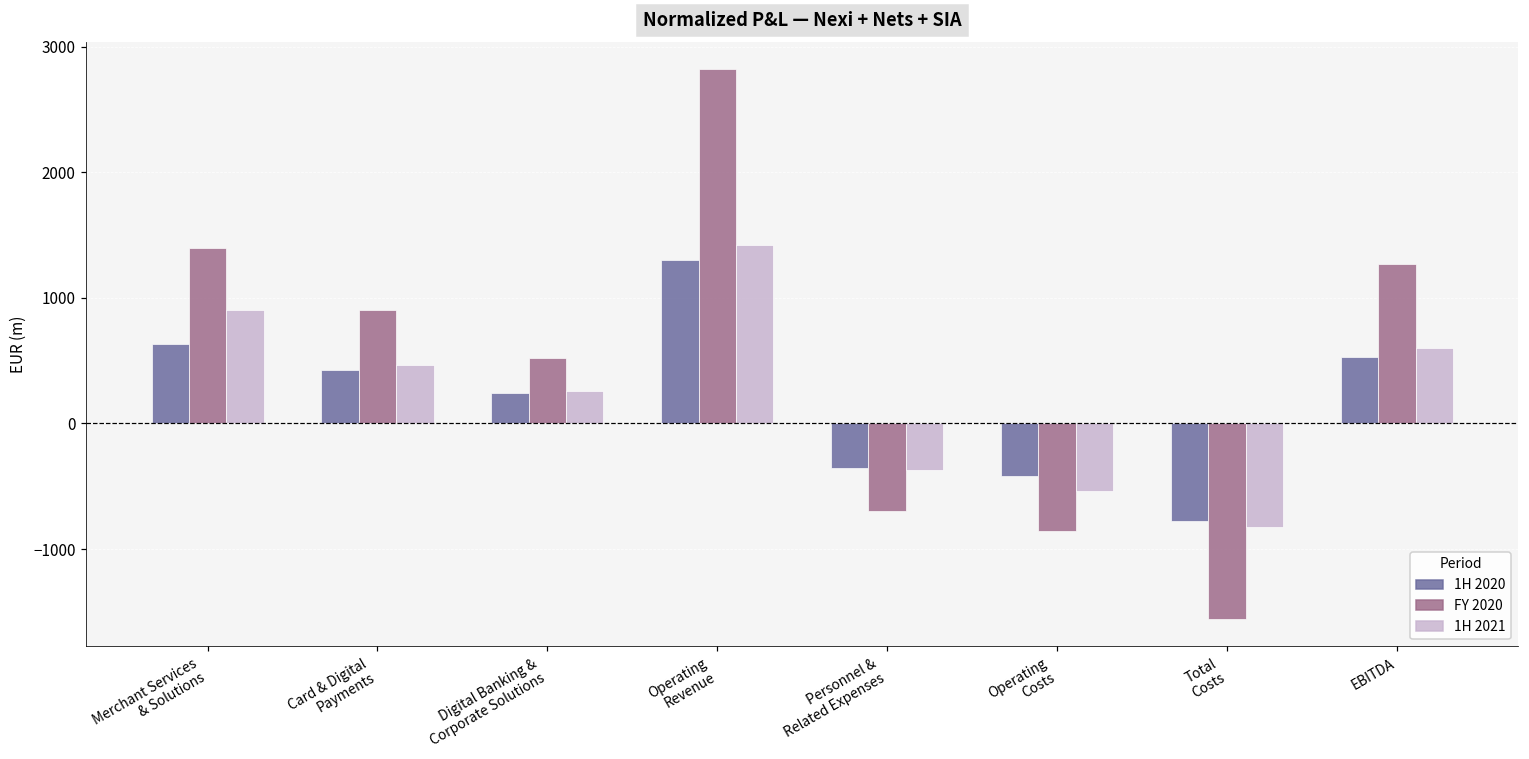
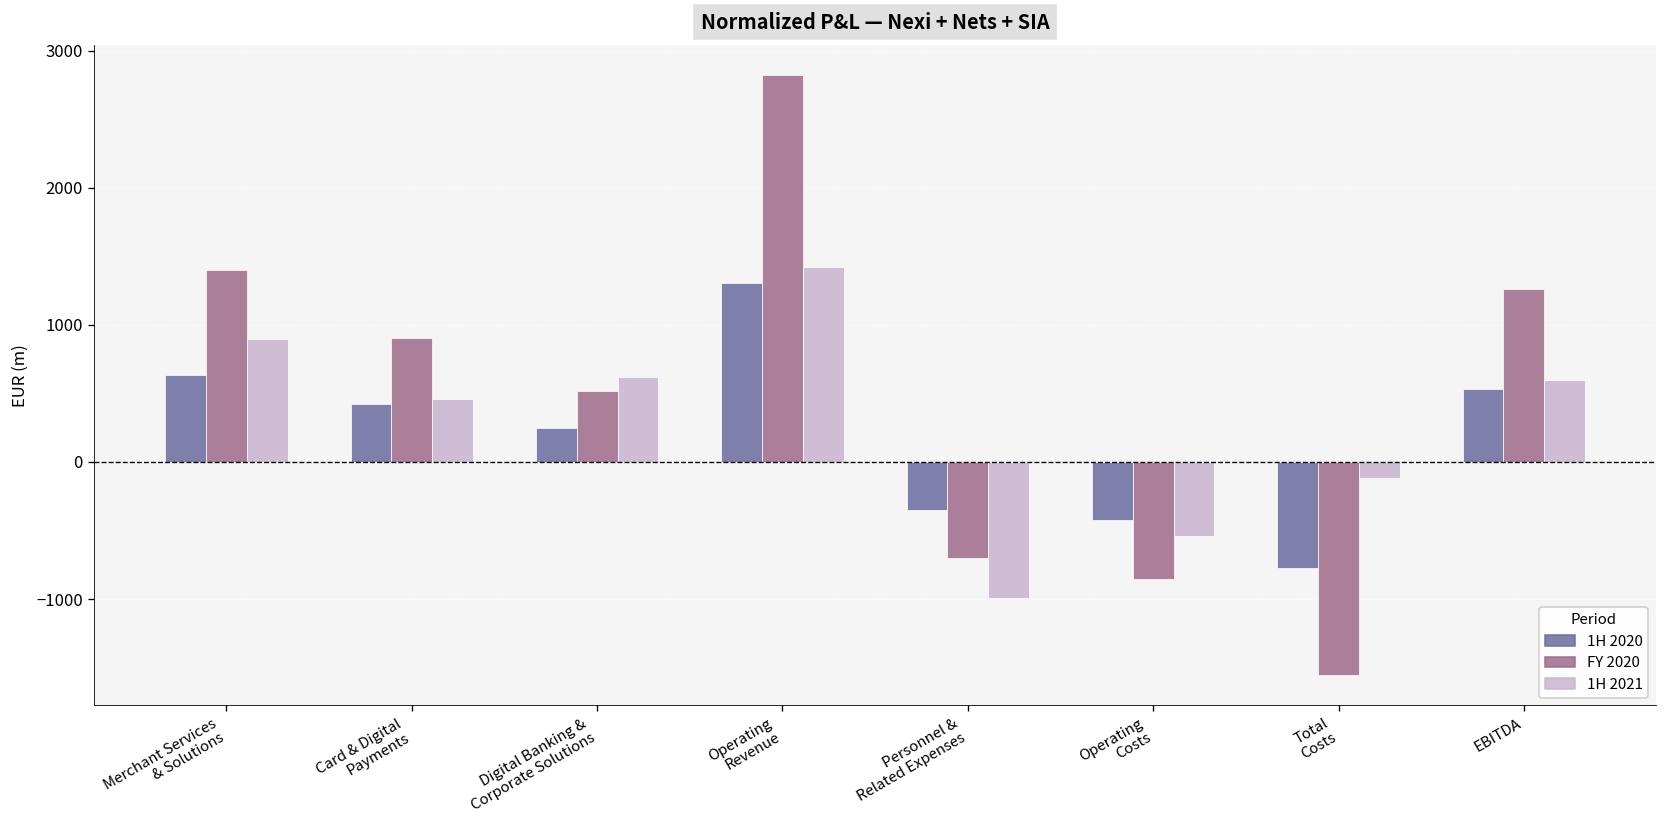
  {
    "1H 2021": {
      "Merchant Services & Solutions": 900,
      "Card & Digital Payments": 460,
-     "Digital Banking & Corporate Solutions": 260,
+     "Digital Banking & Corporate Solutions": 620,
      "Operating Revenue": 1420,
-     "Personnel & Related Expenses": -370,
+     "Personnel & Related Expenses": -990,
      "Operating Costs": -540,
-     "Total Costs": -820,
+     "Total Costs": -120,
      "EBITDA": 600
    }
  }
